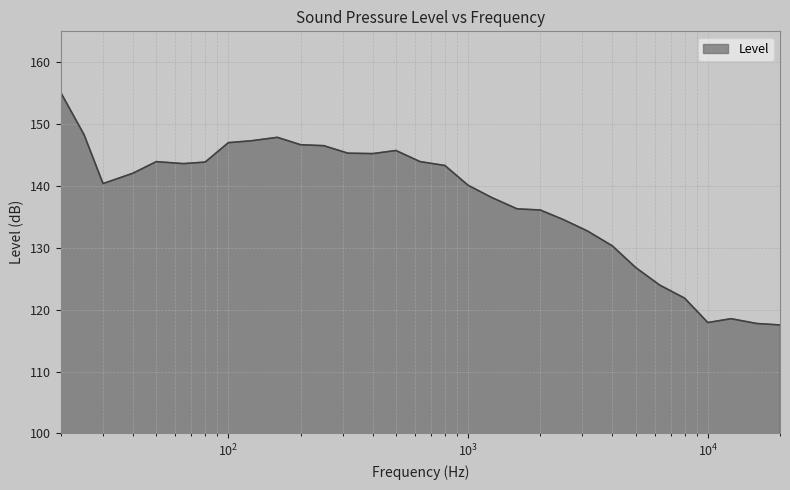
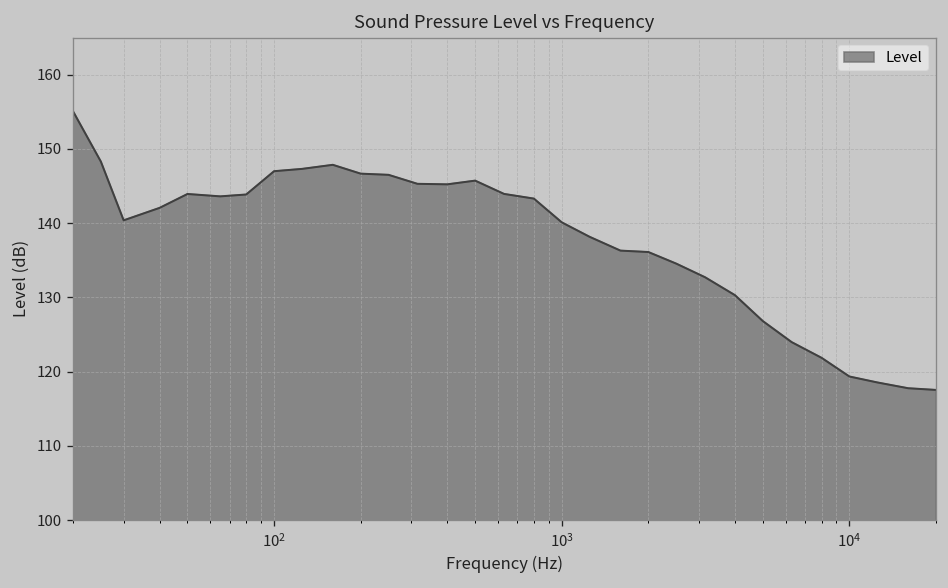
  {
    "10^2": 147,
    "10^3": 140,
-   "10^4": 118
+   "10^4": 119
  }
